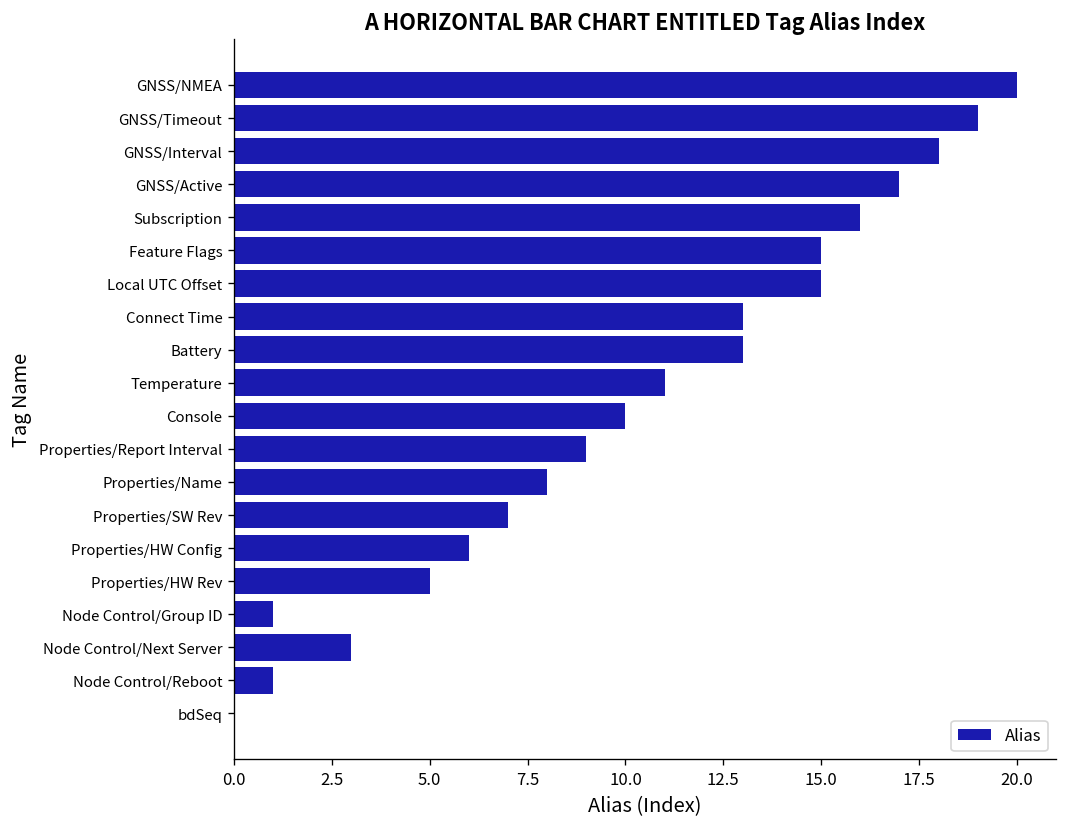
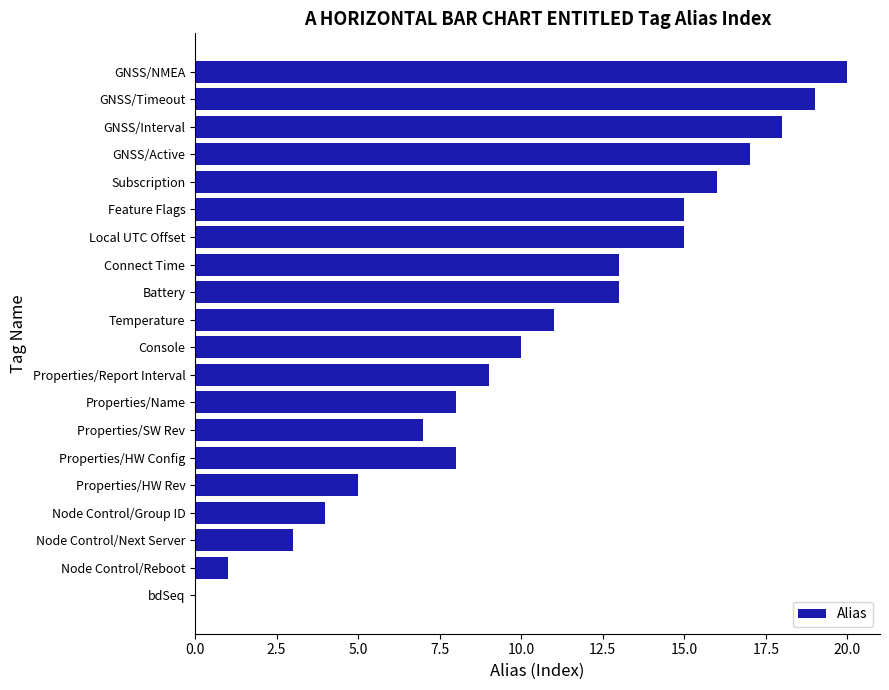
  {
    "GNSS/NMEA": 20,
    "GNSS/Timeout": 19,
    "GNSS/Interval": 18,
    "GNSS/Active": 17,
    "Subscription": 16,
    "Feature Flags": 15,
    "Local UTC Offset": 15,
    "Connect Time": 13,
    "Battery": 13,
    "Temperature": 11,
    "Console": 10,
    "Properties/Report Interval": 9,
    "Properties/Name": 8,
    "Properties/SW Rev": 7,
-   "Properties/HW Config": 6,
+   "Properties/HW Config": 8,
    "Properties/HW Rev": 5,
-   "Node Control/Group ID": 1,
+   "Node Control/Group ID": 4,
    "Node Control/Next Server": 3,
    "Node Control/Reboot": 1,
    "bdSeq": 0
  }
